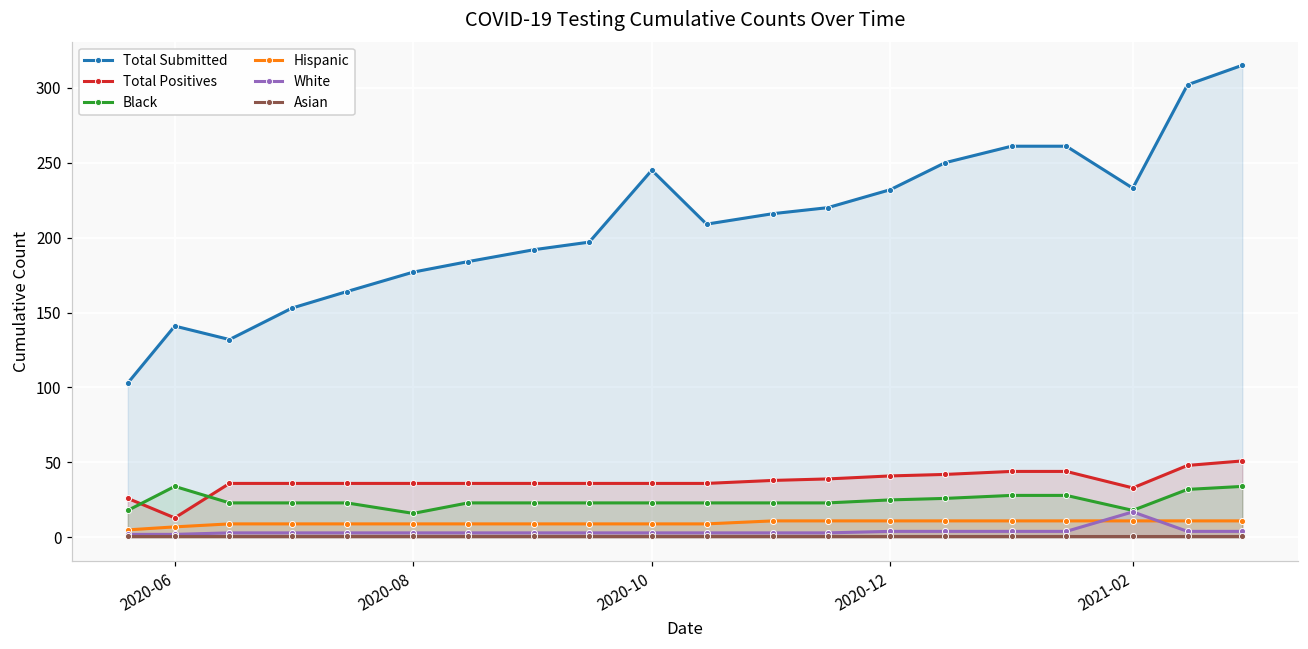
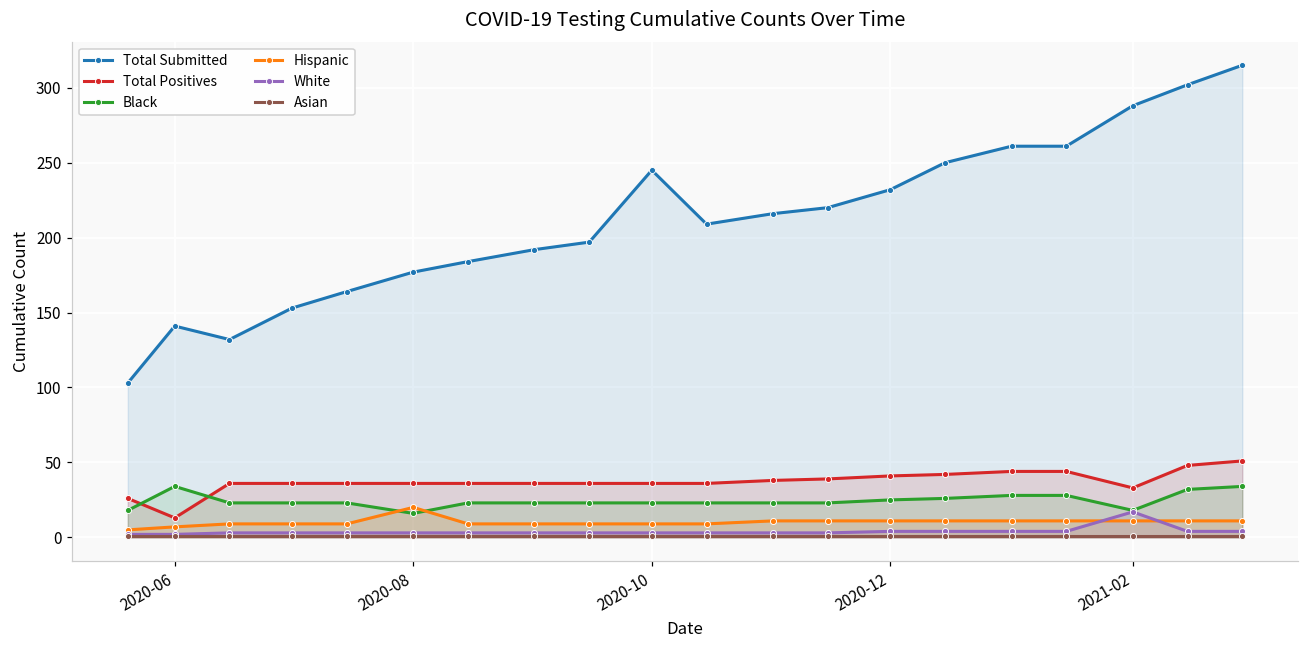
  {
    "Total Submitted": {
      "2020-06": 141,
      "2020-08": 177,
      "2020-10": 245,
      "2020-12": 232,
-     "2021-02": 233
+     "2021-02": 288
    },
    "Total Positives": {
      "2020-06": 13,
      "2020-08": 36,
      "2020-10": 36,
      "2020-12": 41,
      "2021-02": 33
    },
    "Black": {
      "2020-06": 34,
      "2020-08": 16,
      "2020-10": 23,
      "2020-12": 25
    },
    "Hispanic": {
      "2020-06": 7,
-     "2020-08": 9,
+     "2020-08": 20,
      "2020-10": 9,
      "2020-12": 11,
      "2021-02": 11
    },
    "White": {
      "2020-08": 3,
      "2020-10": 3,
      "2020-12": 4
    },
    "Asian": {
      "2020-08": 1,
      "2020-10": 1,
      "2020-12": 1,
      "2021-02": 1
    }
  }
